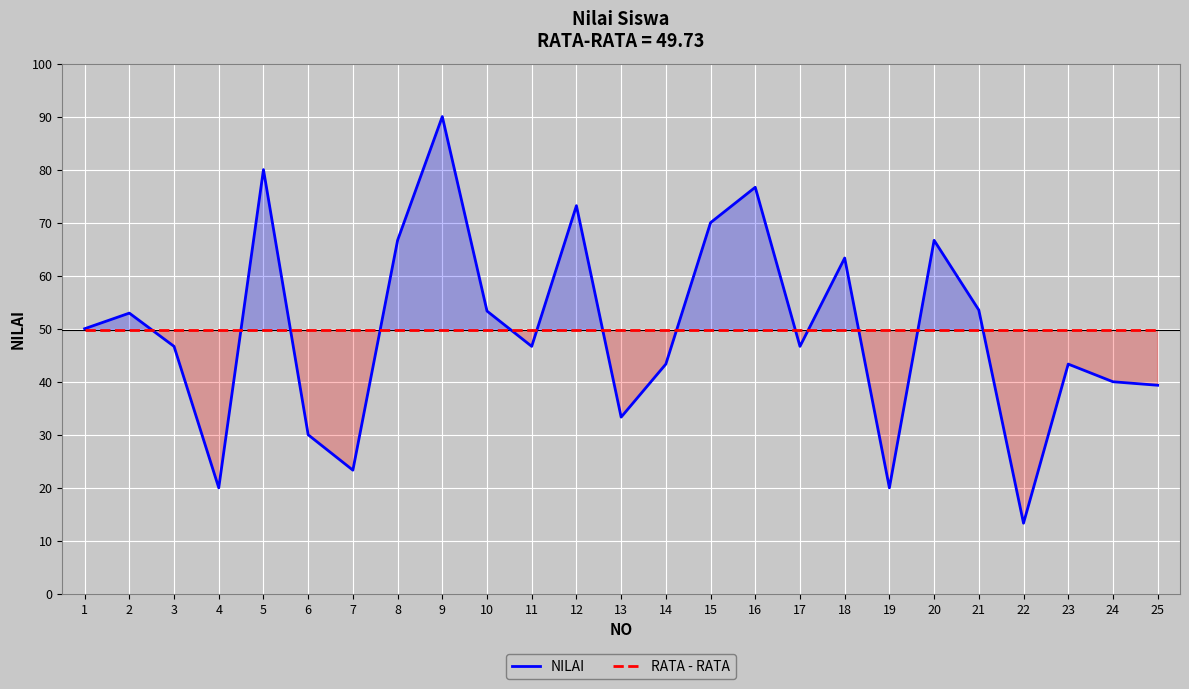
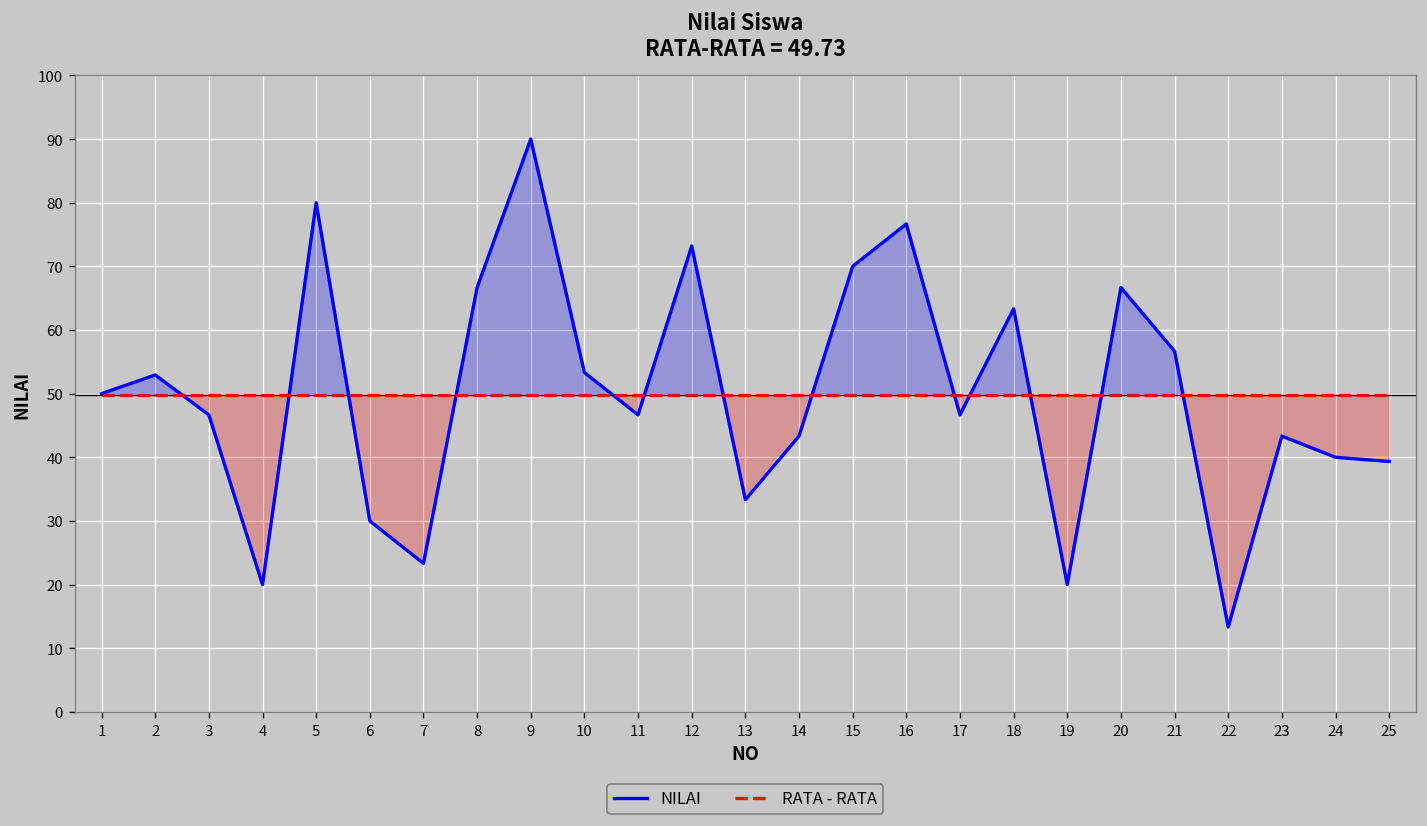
  {
    "NILAI": {
      "2": 53,
      "3": 47,
      "4": 20,
      "5": 80,
      "6": 30,
      "7": 23,
      "8": 67,
      "9": 90,
      "10": 53,
      "11": 47,
      "12": 73,
      "13": 33,
      "14": 43,
      "15": 70,
      "16": 77,
      "17": 47,
      "18": 63,
      "19": 20,
      "20": 67,
-     "21": 54,
+     "21": 57,
      "22": 13,
      "23": 43,
      "24": 40,
      "25": 39
    },
    "RATA - RATA": {
      "2": 50,
      "3": 50,
      "4": 50,
      "5": 50,
      "6": 50,
      "7": 50,
      "8": 50,
      "9": 50,
      "10": 50,
      "11": 50,
      "12": 50,
      "13": 50,
      "14": 50,
      "15": 50,
      "16": 50,
      "17": 50,
      "18": 50,
      "19": 50,
      "20": 50,
      "21": 50,
      "22": 50,
      "23": 50,
      "24": 50,
      "25": 50
    }
  }
